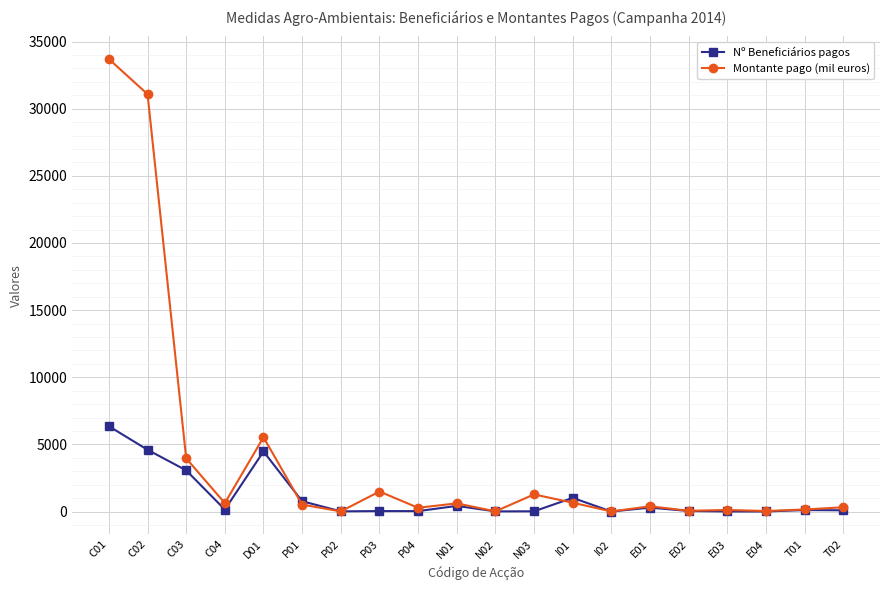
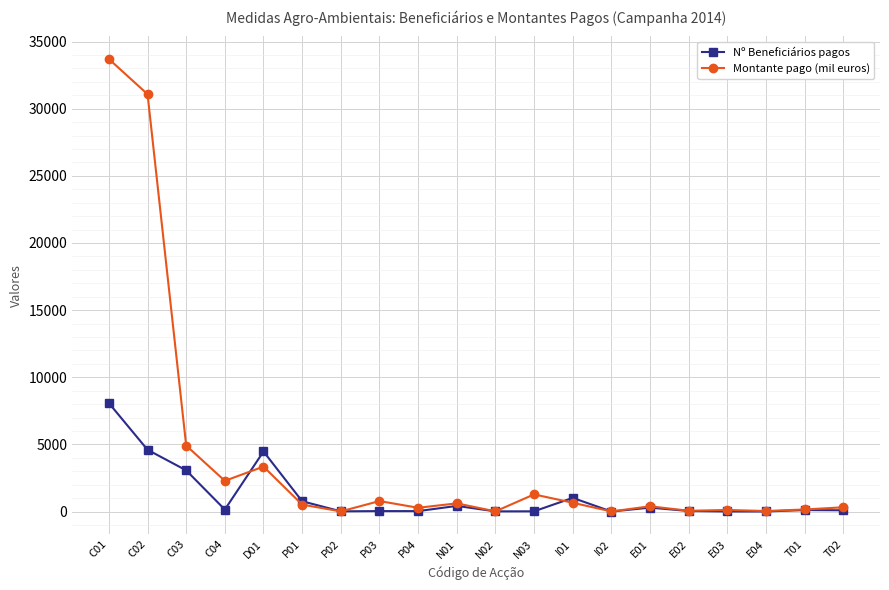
  {
    "Nº Beneficiários pagos": {
-     "C01": 6400,
+     "C01": 8100,
      "C02": 4600,
      "C03": 3100,
      "C04": 100,
      "D01": 4500,
      "P01": 800,
      "P03": 0,
      "P04": 0,
      "N03": 0,
      "I01": 1000,
      "T02": 100
    },
    "Montante pago (mil euros)": {
      "C01": 33700,
      "C02": 31100,
-     "C03": 4000,
-     "C04": 600,
-     "D01": 5500,
+     "C03": 4900,
+     "C04": 2300,
+     "D01": 3300,
      "P01": 500,
-     "P03": 1500,
+     "P03": 800,
      "P04": 300,
      "N03": 1300,
      "I01": 700,
      "T02": 300
    }
  }
